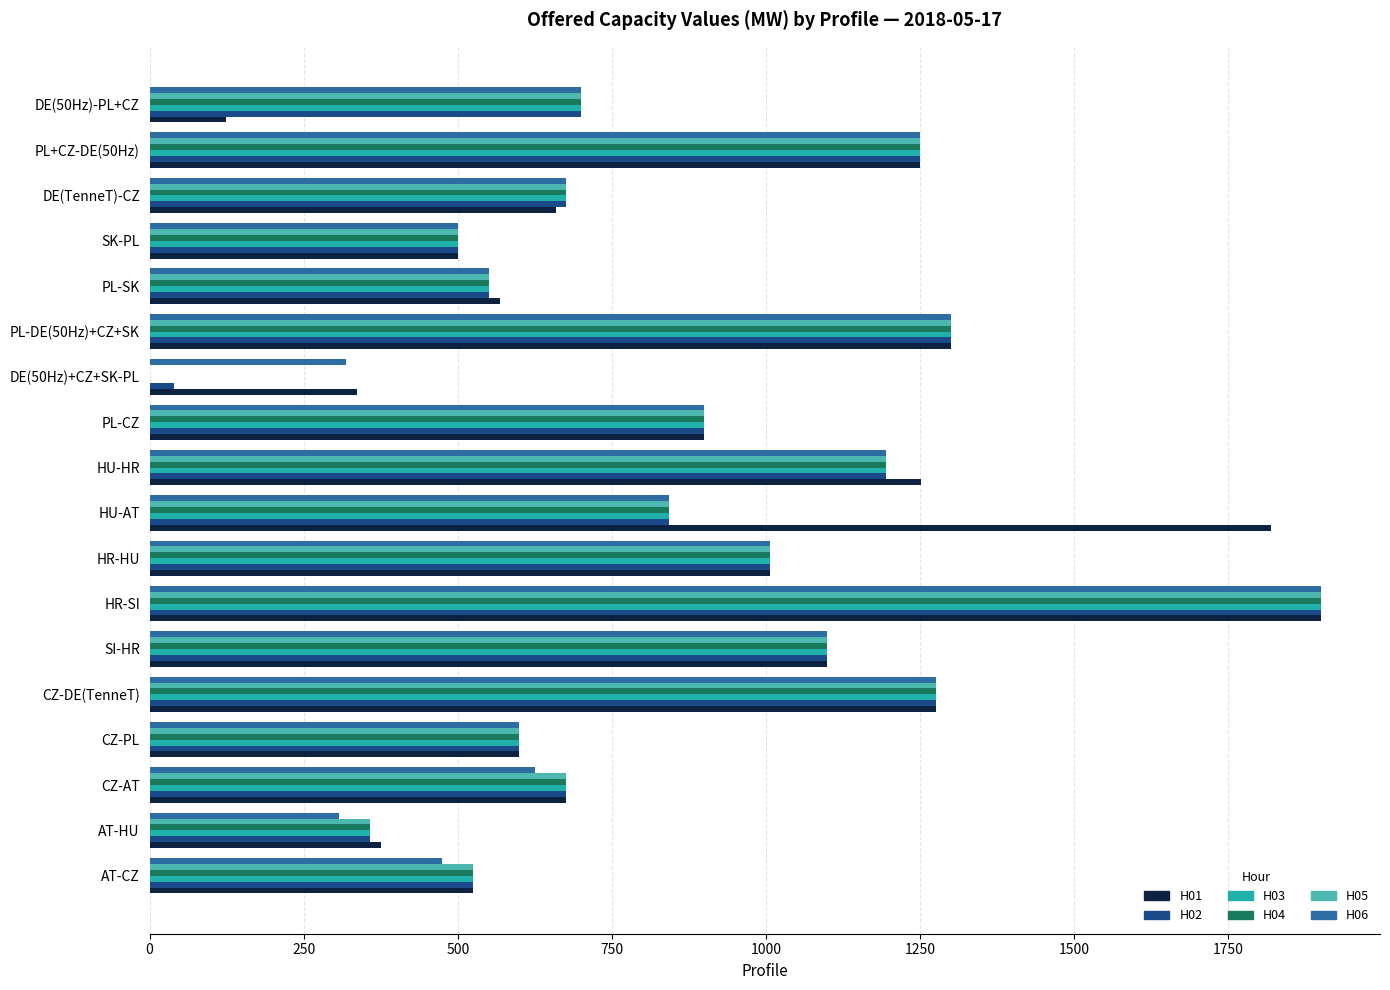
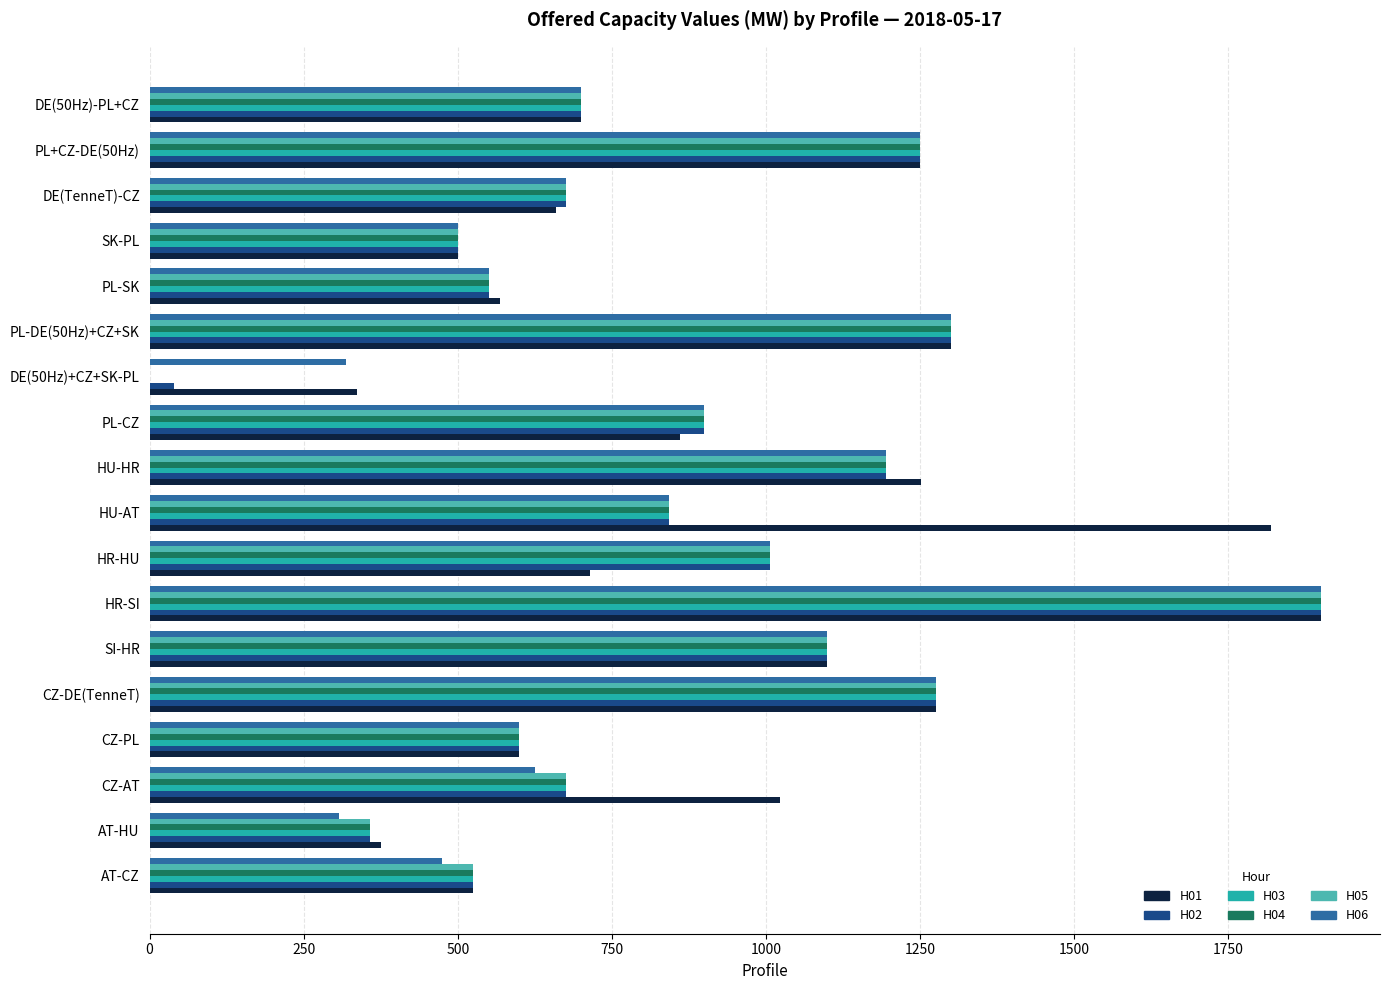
  {
    "H01": {
-     "DE(50Hz)-PL+CZ": 120,
+     "DE(50Hz)-PL+CZ": 700,
      "PL+CZ-DE(50Hz)": 1250,
      "DE(TenneT)-CZ": 660,
      "SK-PL": 500,
      "PL-SK": 570,
      "PL-DE(50Hz)+CZ+SK": 1300,
      "DE(50Hz)+CZ+SK-PL": 340,
-     "PL-CZ": 900,
+     "PL-CZ": 860,
      "HU-HR": 1250,
      "HU-AT": 1820,
-     "HR-HU": 1010,
+     "HR-HU": 720,
      "HR-SI": 1900,
      "SI-HR": 1100,
      "CZ-DE(TenneT)": 1280,
      "CZ-PL": 600,
-     "CZ-AT": 680,
+     "CZ-AT": 1020,
      "AT-HU": 380,
      "AT-CZ": 520
    },
    "H04": {
      "DE(50Hz)-PL+CZ": 700,
      "PL+CZ-DE(50Hz)": 1250,
      "DE(TenneT)-CZ": 680,
      "SK-PL": 500,
      "PL-SK": 550,
      "PL-DE(50Hz)+CZ+SK": 1300,
      "DE(50Hz)+CZ+SK-PL": 0,
      "PL-CZ": 900,
      "HU-HR": 1190,
      "HU-AT": 840,
      "HR-HU": 1010,
      "HR-SI": 1900,
      "SI-HR": 1100,
      "CZ-DE(TenneT)": 1280,
      "CZ-PL": 600,
      "CZ-AT": 680,
      "AT-HU": 360,
      "AT-CZ": 520
    }
  }
